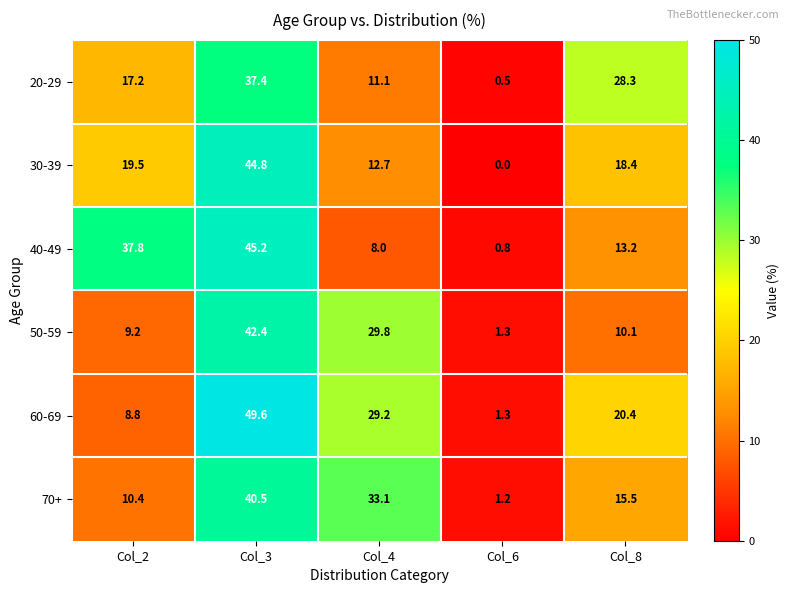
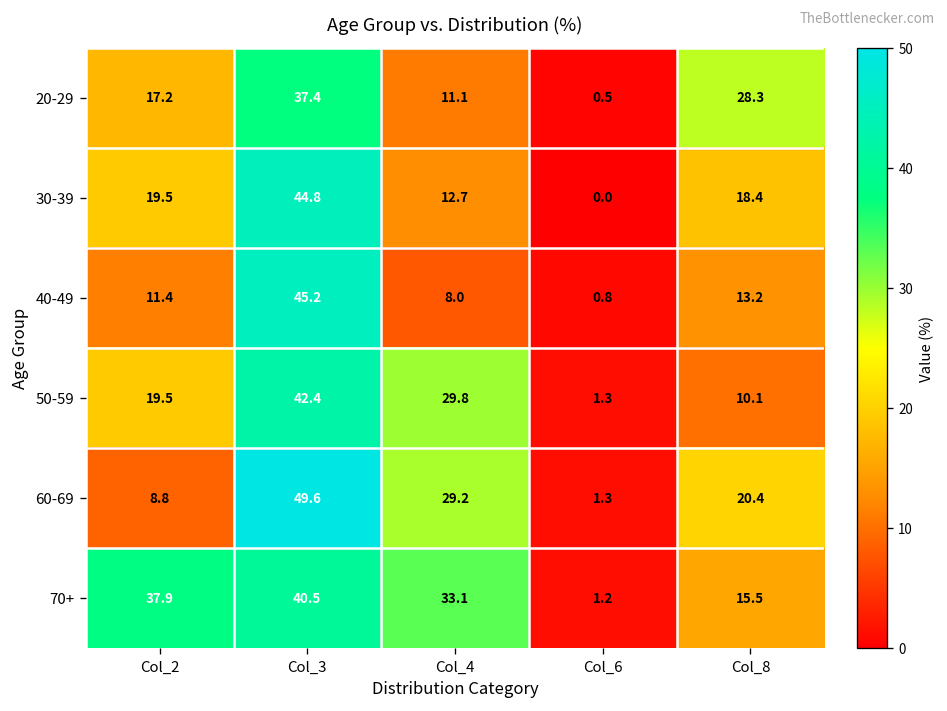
  {
    "20-29": {
      "Col_2": 17.2,
      "Col_3": 37.4,
      "Col_4": 11.1,
      "Col_6": 0.5,
      "Col_8": 28.3
    },
    "30-39": {
      "Col_2": 19.5,
      "Col_3": 44.8,
      "Col_4": 12.7,
      "Col_6": 0.0,
      "Col_8": 18.4
    },
    "40-49": {
-     "Col_2": 37.8,
+     "Col_2": 11.4,
      "Col_3": 45.2,
      "Col_4": 8.0,
      "Col_6": 0.8,
      "Col_8": 13.2
    },
    "50-59": {
-     "Col_2": 9.2,
+     "Col_2": 19.5,
      "Col_3": 42.4,
      "Col_4": 29.8,
      "Col_6": 1.3,
      "Col_8": 10.1
    },
    "60-69": {
      "Col_2": 8.8,
      "Col_3": 49.6,
      "Col_4": 29.2,
      "Col_6": 1.3,
      "Col_8": 20.4
    },
    "70+": {
-     "Col_2": 10.4,
+     "Col_2": 37.9,
      "Col_3": 40.5,
      "Col_4": 33.1,
      "Col_6": 1.2,
      "Col_8": 15.5
    }
  }
